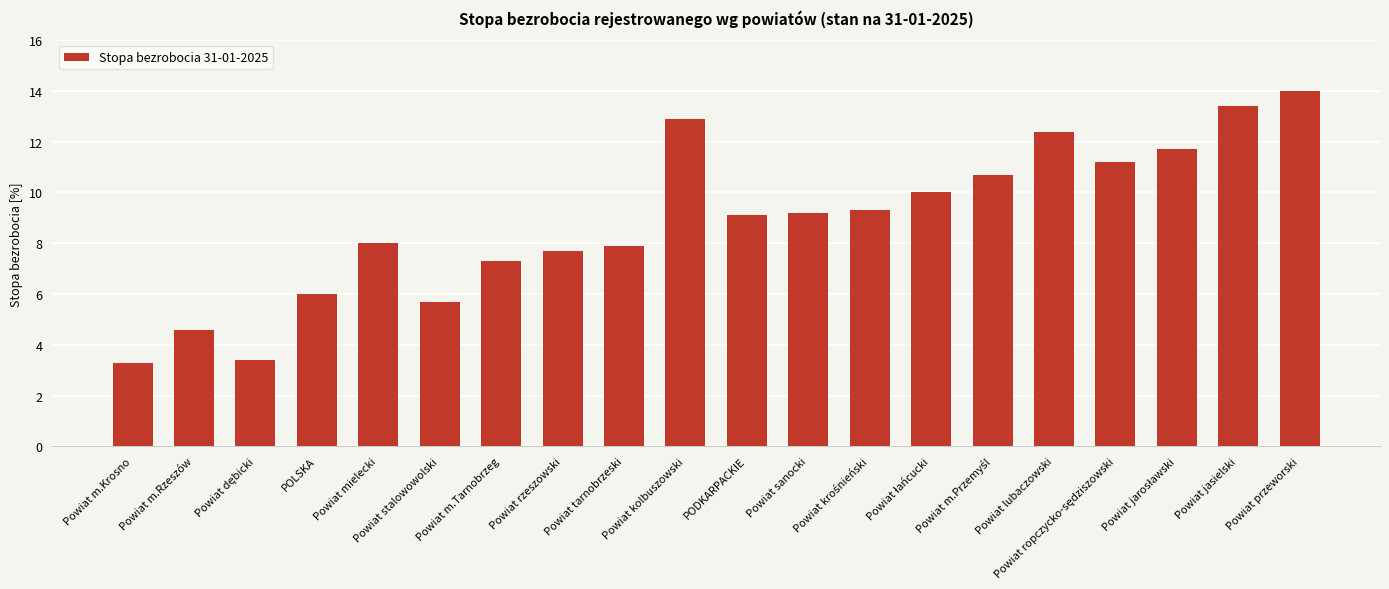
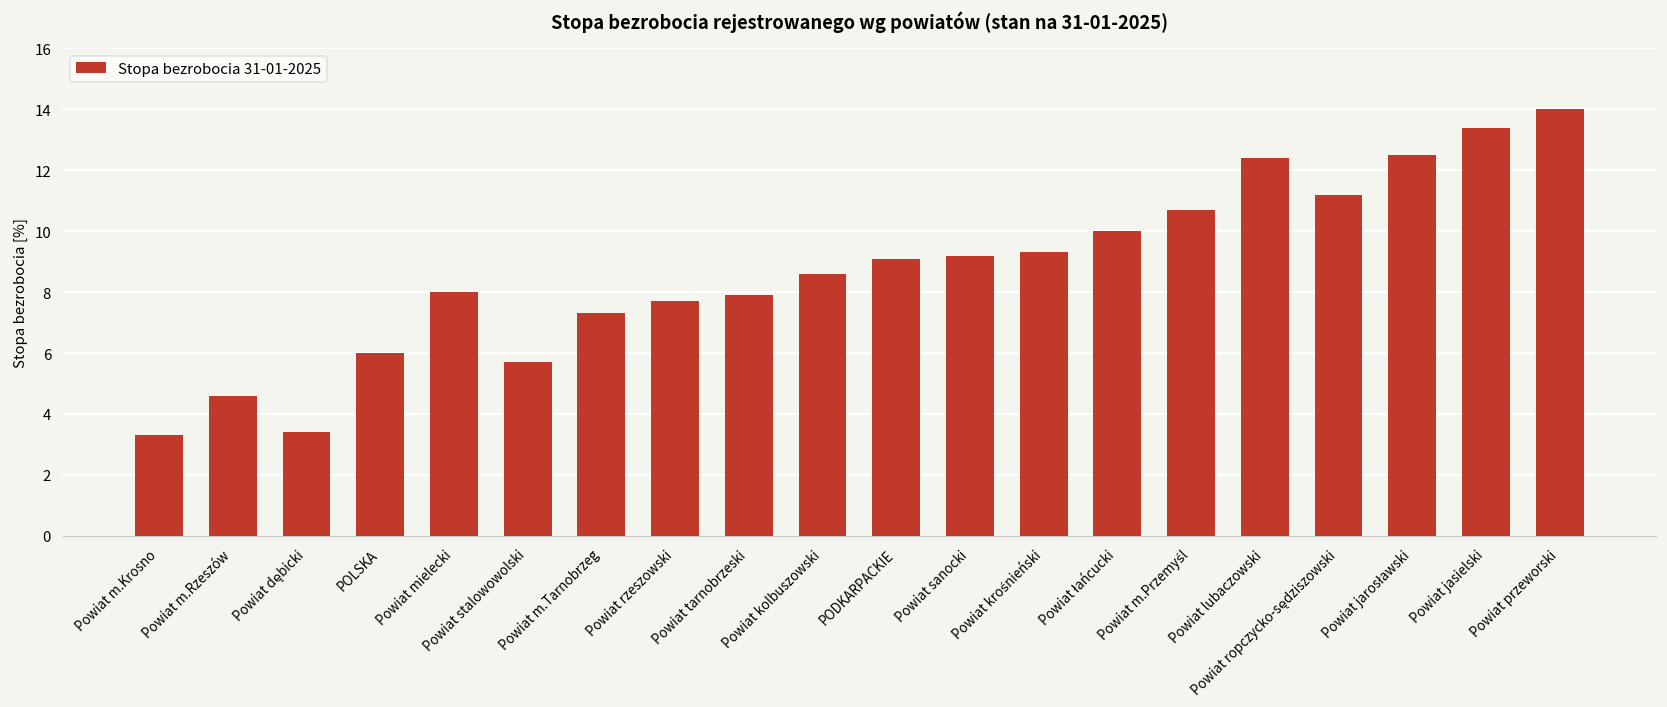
  {
    "Powiat m.Krosno": 3.3,
    "Powiat m.Rzeszów": 4.6,
    "Powiat dębicki": 3.4,
    "POLSKA": 6.0,
    "Powiat mielecki": 8.0,
    "Powiat stalowowolski": 5.7,
    "Powiat m.Tarnobrzeg": 7.3,
    "Powiat rzeszowski": 7.7,
    "Powiat tarnobrzeski": 7.9,
-   "Powiat kolbuszowski": 12.9,
+   "Powiat kolbuszowski": 8.6,
    "PODKARPACKIE": 9.1,
    "Powiat sanocki": 9.2,
    "Powiat krośnieński": 9.3,
    "Powiat łańcucki": 10.0,
    "Powiat m.Przemyśl": 10.7,
    "Powiat lubaczowski": 12.4,
    "Powiat ropczycko-sędziszowski": 11.2,
-   "Powiat jarosławski": 11.7,
+   "Powiat jarosławski": 12.5,
    "Powiat jasielski": 13.4,
    "Powiat przeworski": 14.0
  }
